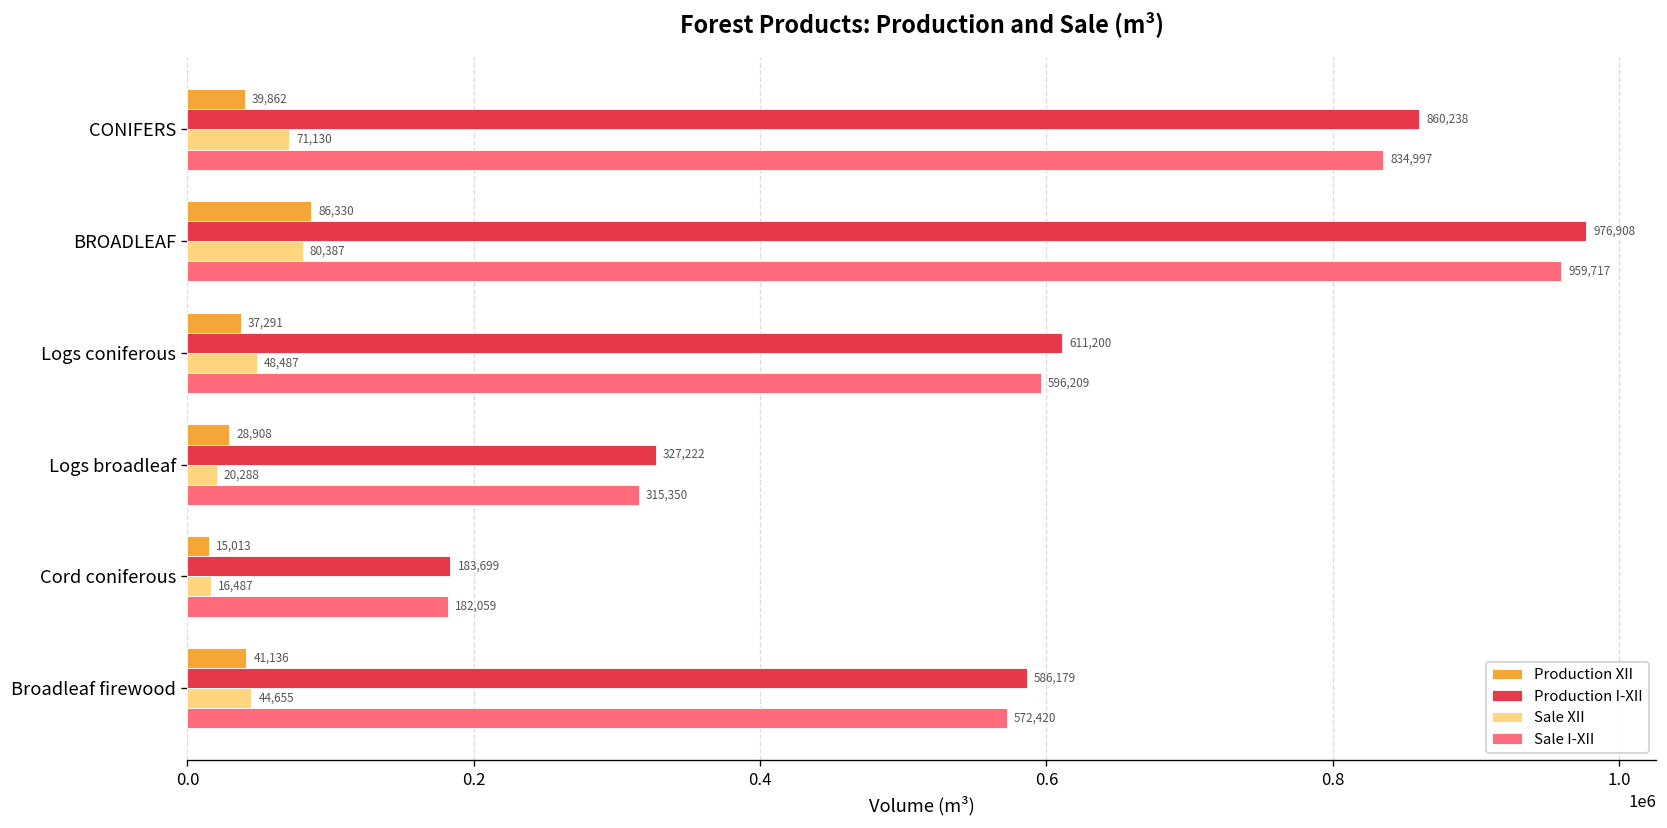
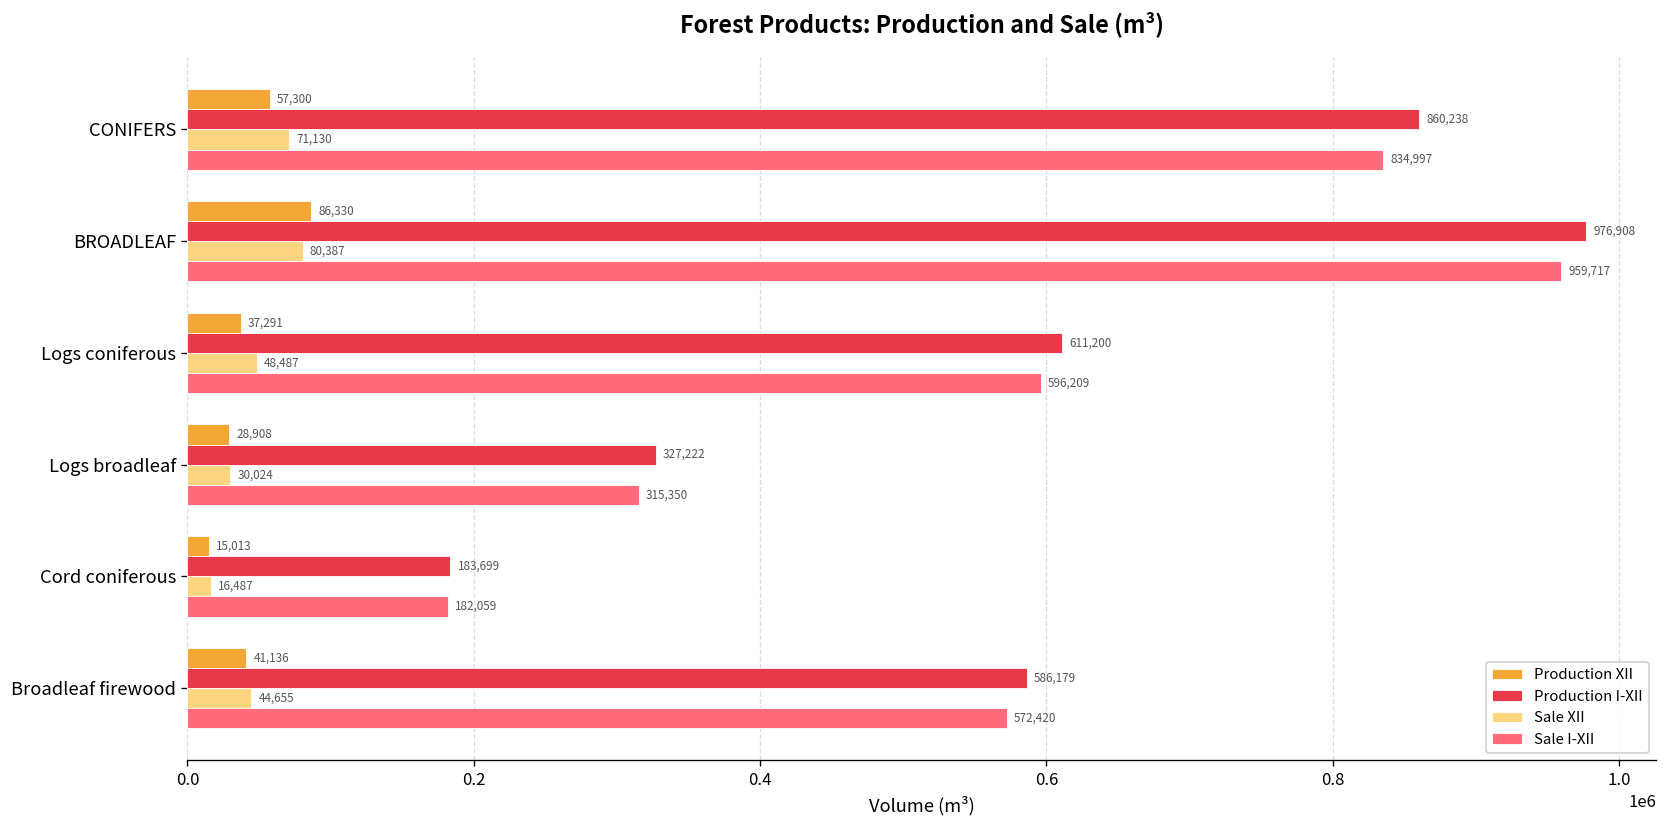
  {
    "Production XII": {
-     "CONIFERS": "39,862",
+     "CONIFERS": "57,300",
      "BROADLEAF": "86,330",
      "Logs coniferous": "37,291",
      "Logs broadleaf": "28,908",
      "Cord coniferous": "15,013",
      "Broadleaf firewood": "41,136"
    },
    "Production I-XII": {
      "CONIFERS": "860,238",
      "BROADLEAF": "976,908",
      "Logs coniferous": "611,200",
      "Logs broadleaf": "327,222",
      "Cord coniferous": "183,699",
      "Broadleaf firewood": "586,179"
    },
    "Sale XII": {
      "CONIFERS": "71,130",
      "BROADLEAF": "80,387",
      "Logs coniferous": "48,487",
-     "Logs broadleaf": "20,288",
+     "Logs broadleaf": "30,024",
      "Cord coniferous": "16,487",
      "Broadleaf firewood": "44,655"
    },
    "Sale I-XII": {
      "CONIFERS": "834,997",
      "BROADLEAF": "959,717",
      "Logs coniferous": "596,209",
      "Logs broadleaf": "315,350",
      "Cord coniferous": "182,059",
      "Broadleaf firewood": "572,420"
    }
  }
